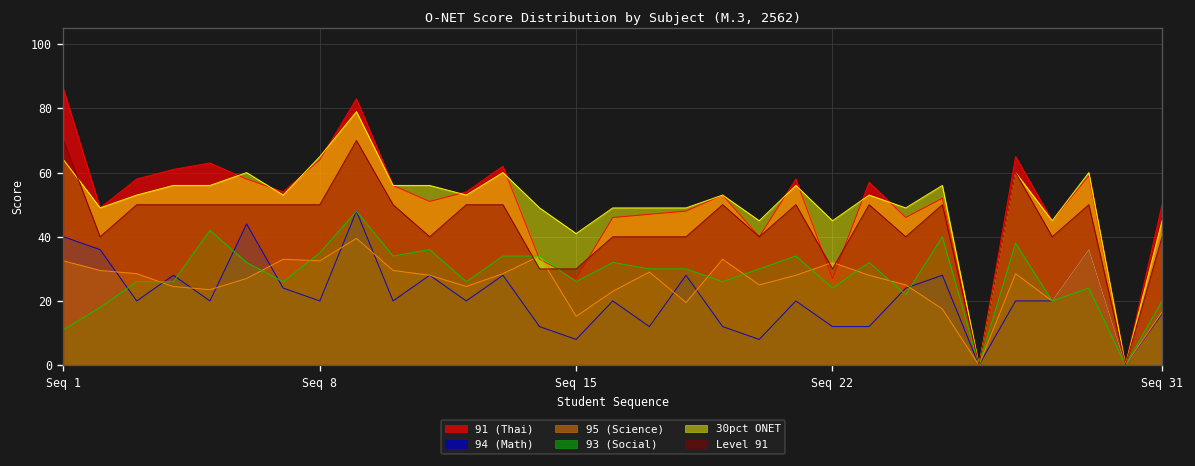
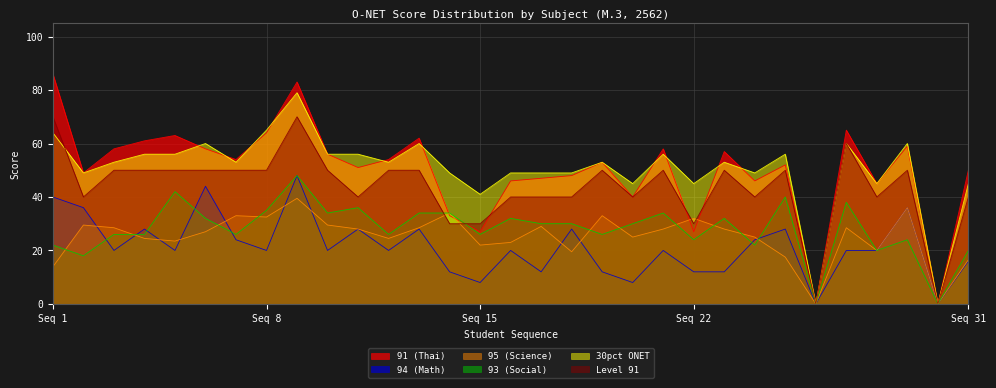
  {
    "91 (Thai)": {
      "Seq 1": 86,
      "Seq 8": 64,
      "Seq 15": 27,
      "Seq 22": 27,
      "Seq 31": 50
    },
    "94 (Math)": {
      "Seq 1": 40,
      "Seq 8": 20,
      "Seq 15": 8,
      "Seq 22": 12
    },
    "95 (Science)": {
-     "Seq 1": 33,
+     "Seq 1": 14,
      "Seq 8": 33,
-     "Seq 15": 15,
+     "Seq 15": 22,
      "Seq 22": 32
    },
    "93 (Social)": {
-     "Seq 1": 11,
+     "Seq 1": 22,
      "Seq 8": 35,
      "Seq 15": 26,
      "Seq 22": 24,
      "Seq 31": 20
    },
    "30pct ONET": {
      "Seq 1": 64,
      "Seq 8": 65,
      "Seq 15": 41,
      "Seq 22": 45,
      "Seq 31": 45
    },
    "Level 91": {
      "Seq 1": 70,
      "Seq 8": 50,
      "Seq 15": 30,
      "Seq 22": 30,
      "Seq 31": 40
    }
  }
